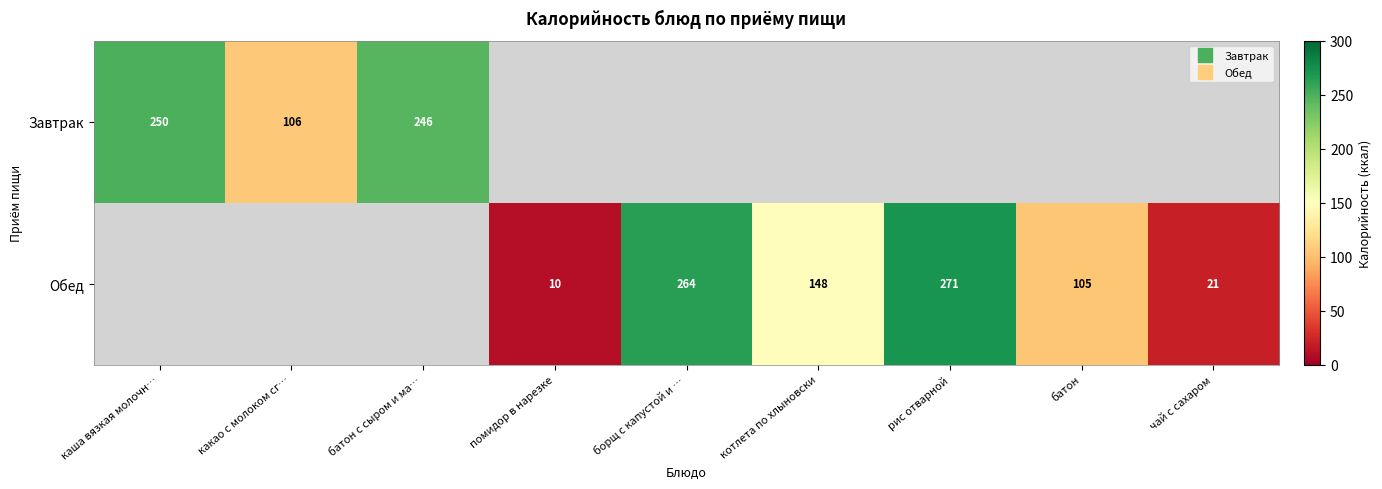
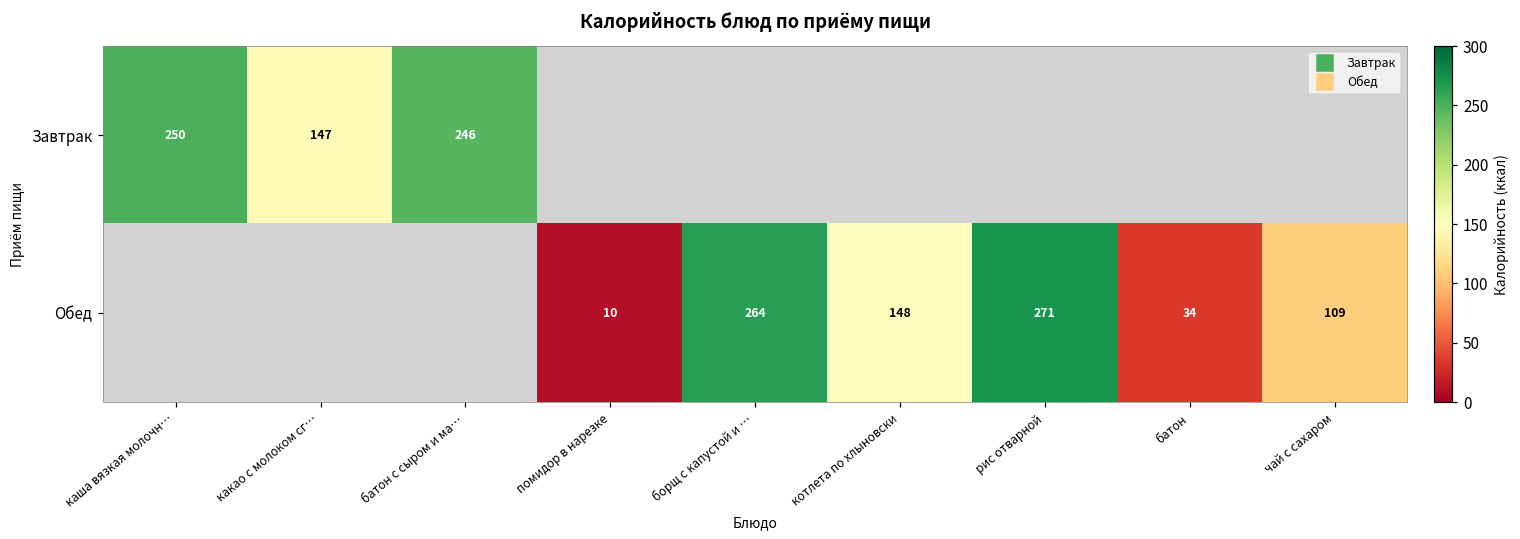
  {
    "Завтрак": {
      "каша вязкая молочн…": 250,
-     "какао с молоком сг…": 106,
+     "какао с молоком сг…": 147,
      "батон с сыром и ма…": 246
    },
    "Обед": {
      "помидор в нарезке": 10,
      "борщ с капустой и …": 264,
      "котлета по хлыновски": 148,
      "рис отварной": 271,
-     "батон": 105,
-     "чай с сахаром": 21
+     "батон": 34,
+     "чай с сахаром": 109
    }
  }
